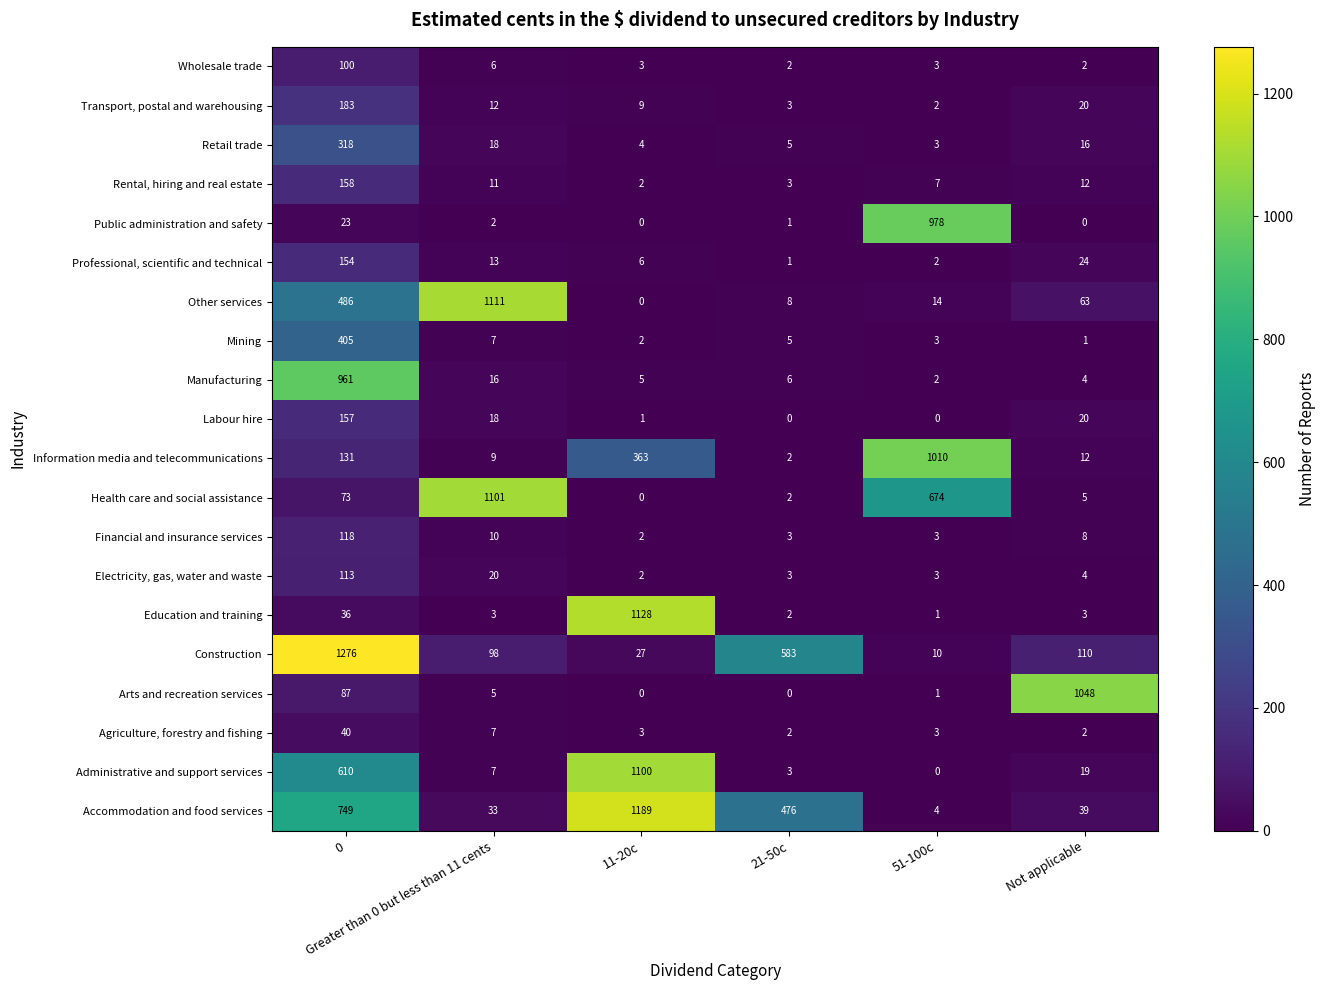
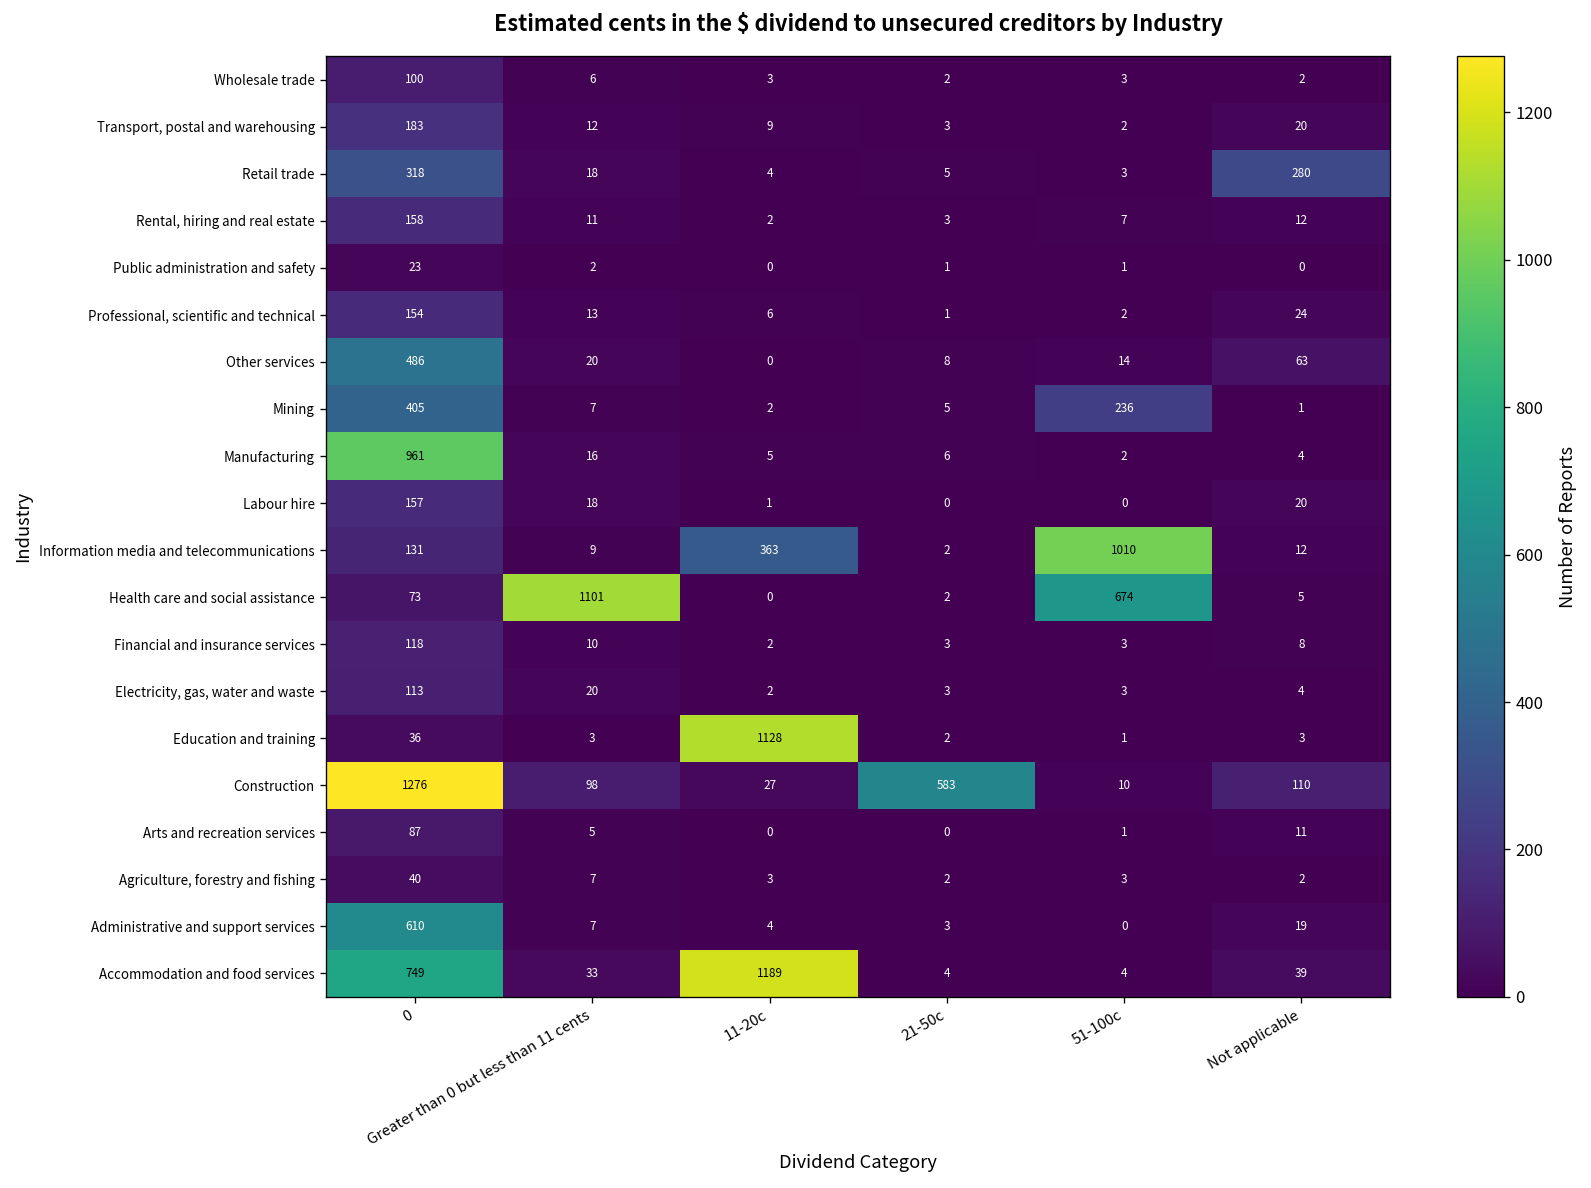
  {
    "Wholesale trade": {
      "0": 100,
      "Greater than 0 but less than 11 cents": 6,
      "11-20c": 3,
      "21-50c": 2,
      "51-100c": 3,
      "Not applicable": 2
    },
    "Transport, postal and warehousing": {
      "0": 183,
      "Greater than 0 but less than 11 cents": 12,
      "11-20c": 9,
      "21-50c": 3,
      "51-100c": 2,
      "Not applicable": 20
    },
    "Retail trade": {
      "0": 318,
      "Greater than 0 but less than 11 cents": 18,
      "11-20c": 4,
      "21-50c": 5,
      "51-100c": 3,
-     "Not applicable": 16
+     "Not applicable": 280
    },
    "Rental, hiring and real estate": {
      "0": 158,
      "Greater than 0 but less than 11 cents": 11,
      "11-20c": 2,
      "21-50c": 3,
      "51-100c": 7,
      "Not applicable": 12
    },
    "Public administration and safety": {
      "0": 23,
      "Greater than 0 but less than 11 cents": 2,
      "11-20c": 0,
      "21-50c": 1,
-     "51-100c": 978,
+     "51-100c": 1,
      "Not applicable": 0
    },
    "Professional, scientific and technical": {
      "0": 154,
      "Greater than 0 but less than 11 cents": 13,
      "11-20c": 6,
      "21-50c": 1,
      "51-100c": 2,
      "Not applicable": 24
    },
    "Other services": {
      "0": 486,
-     "Greater than 0 but less than 11 cents": 1111,
+     "Greater than 0 but less than 11 cents": 20,
      "11-20c": 0,
      "21-50c": 8,
      "51-100c": 14,
      "Not applicable": 63
    },
    "Mining": {
      "0": 405,
      "Greater than 0 but less than 11 cents": 7,
      "11-20c": 2,
      "21-50c": 5,
-     "51-100c": 3,
+     "51-100c": 236,
      "Not applicable": 1
    },
    "Manufacturing": {
      "0": 961,
      "Greater than 0 but less than 11 cents": 16,
      "11-20c": 5,
      "21-50c": 6,
      "51-100c": 2,
      "Not applicable": 4
    },
    "Labour hire": {
      "0": 157,
      "Greater than 0 but less than 11 cents": 18,
      "11-20c": 1,
      "21-50c": 0,
      "51-100c": 0,
      "Not applicable": 20
    },
    "Information media and telecommunications": {
      "0": 131,
      "Greater than 0 but less than 11 cents": 9,
      "11-20c": 363,
      "21-50c": 2,
      "51-100c": 1010,
      "Not applicable": 12
    },
    "Health care and social assistance": {
      "0": 73,
      "Greater than 0 but less than 11 cents": 1101,
      "11-20c": 0,
      "21-50c": 2,
      "51-100c": 674,
      "Not applicable": 5
    },
    "Financial and insurance services": {
      "0": 118,
      "Greater than 0 but less than 11 cents": 10,
      "11-20c": 2,
      "21-50c": 3,
      "51-100c": 3,
      "Not applicable": 8
    },
    "Electricity, gas, water and waste": {
      "0": 113,
      "Greater than 0 but less than 11 cents": 20,
      "11-20c": 2,
      "21-50c": 3,
      "51-100c": 3,
      "Not applicable": 4
    },
    "Education and training": {
      "0": 36,
      "Greater than 0 but less than 11 cents": 3,
      "11-20c": 1128,
      "21-50c": 2,
      "51-100c": 1,
      "Not applicable": 3
    },
    "Construction": {
      "0": 1276,
      "Greater than 0 but less than 11 cents": 98,
      "11-20c": 27,
      "21-50c": 583,
      "51-100c": 10,
      "Not applicable": 110
    },
    "Arts and recreation services": {
      "0": 87,
      "Greater than 0 but less than 11 cents": 5,
      "11-20c": 0,
      "21-50c": 0,
      "51-100c": 1,
-     "Not applicable": 1048
+     "Not applicable": 11
    },
    "Agriculture, forestry and fishing": {
      "0": 40,
      "Greater than 0 but less than 11 cents": 7,
      "11-20c": 3,
      "21-50c": 2,
      "51-100c": 3,
      "Not applicable": 2
    },
    "Administrative and support services": {
      "0": 610,
      "Greater than 0 but less than 11 cents": 7,
-     "11-20c": 1100,
+     "11-20c": 4,
      "21-50c": 3,
      "51-100c": 0,
      "Not applicable": 19
    },
    "Accommodation and food services": {
      "0": 749,
      "Greater than 0 but less than 11 cents": 33,
      "11-20c": 1189,
-     "21-50c": 476,
+     "21-50c": 4,
      "51-100c": 4,
      "Not applicable": 39
    }
  }
